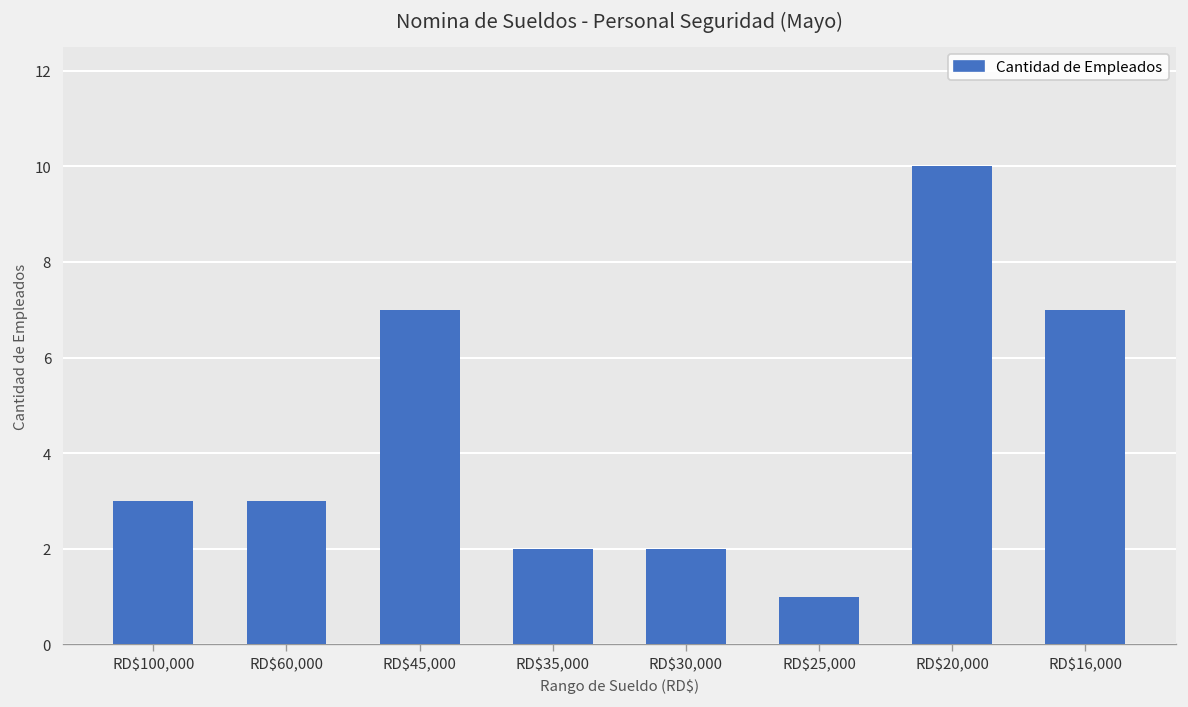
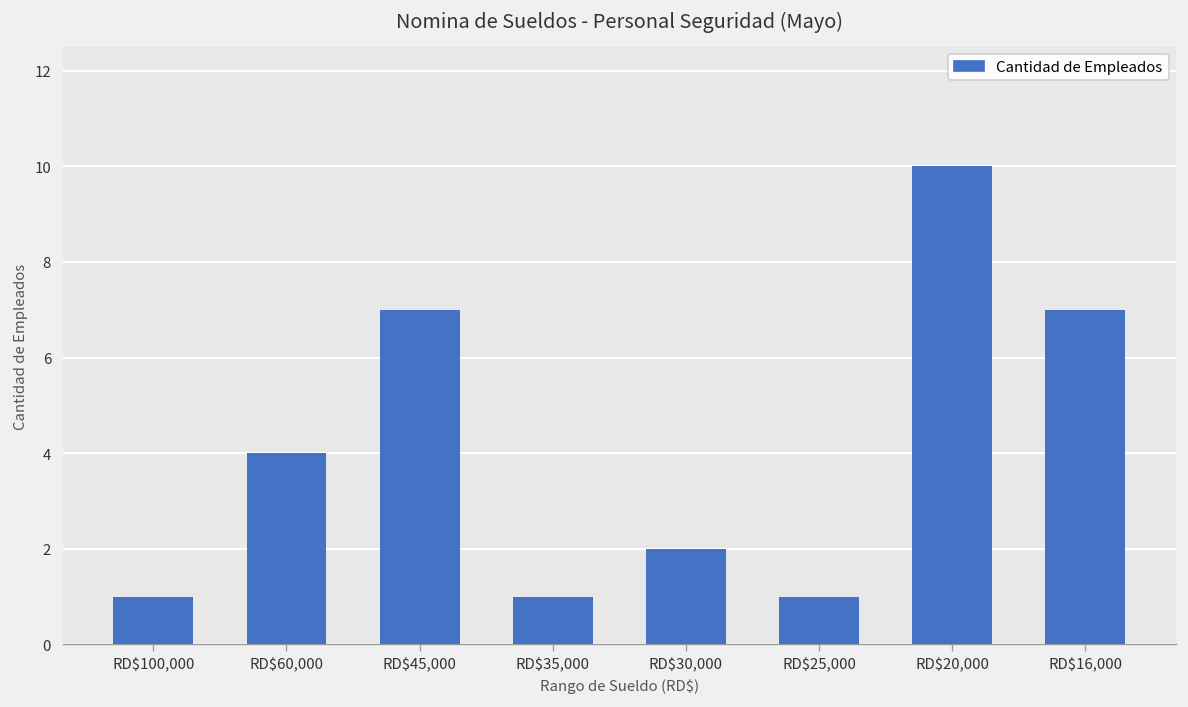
  {
-   "RD$100,000": 3,
-   "RD$60,000": 3,
+   "RD$100,000": 1,
+   "RD$60,000": 4,
    "RD$45,000": 7,
-   "RD$35,000": 2,
+   "RD$35,000": 1,
    "RD$30,000": 2,
    "RD$25,000": 1,
    "RD$20,000": 10,
    "RD$16,000": 7
  }
